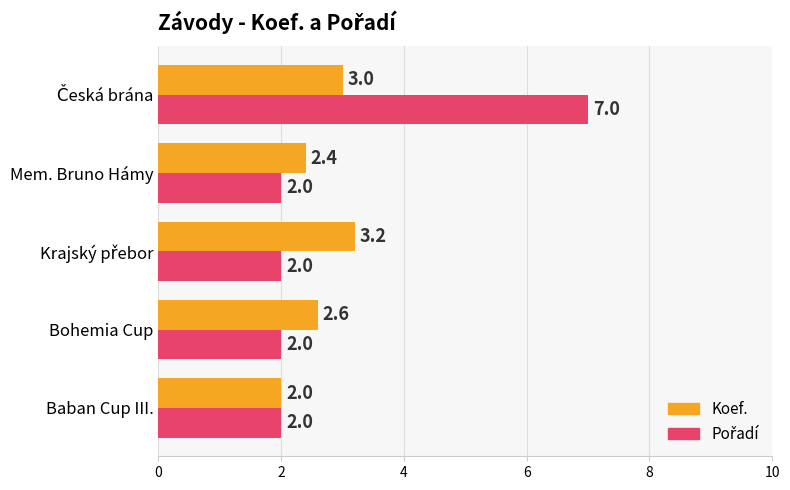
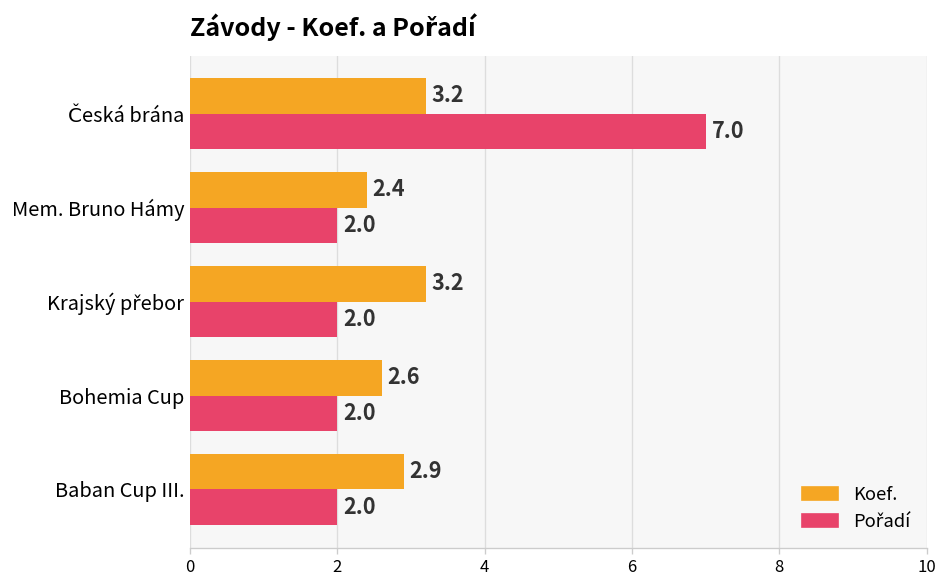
  {
    "Koef.": {
-     "Česká brána": 3.0,
+     "Česká brána": 3.2,
      "Mem. Bruno Hámy": 2.4,
      "Krajský přebor": 3.2,
      "Bohemia Cup": 2.6,
-     "Baban Cup III.": 2.0
+     "Baban Cup III.": 2.9
    },
    "Pořadí": {
      "Česká brána": 7.0,
      "Mem. Bruno Hámy": 2.0,
      "Krajský přebor": 2.0,
      "Bohemia Cup": 2.0,
      "Baban Cup III.": 2.0
    }
  }
